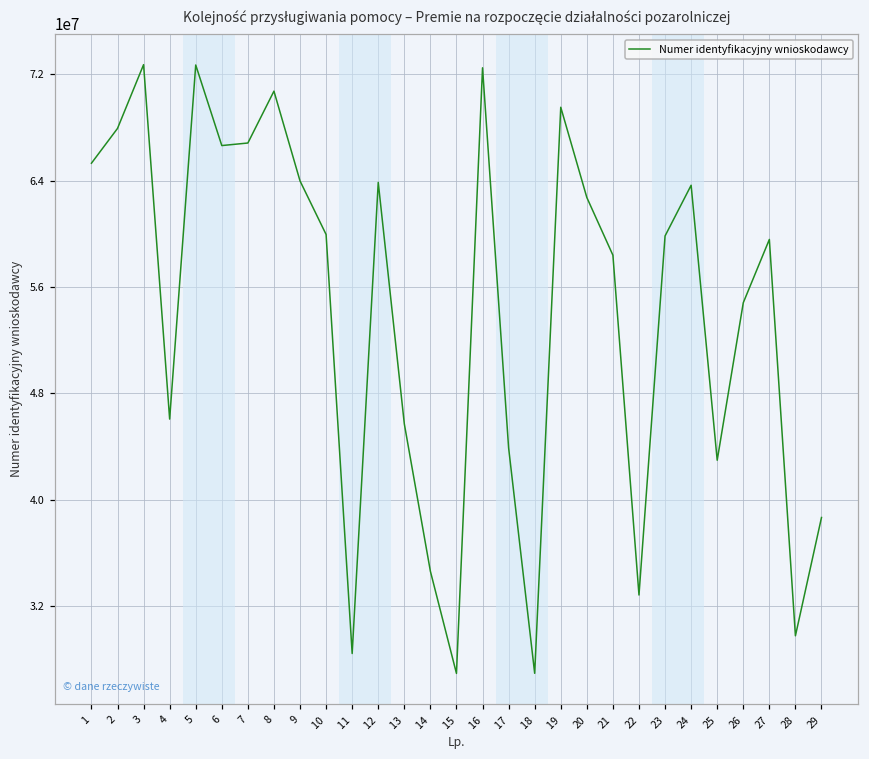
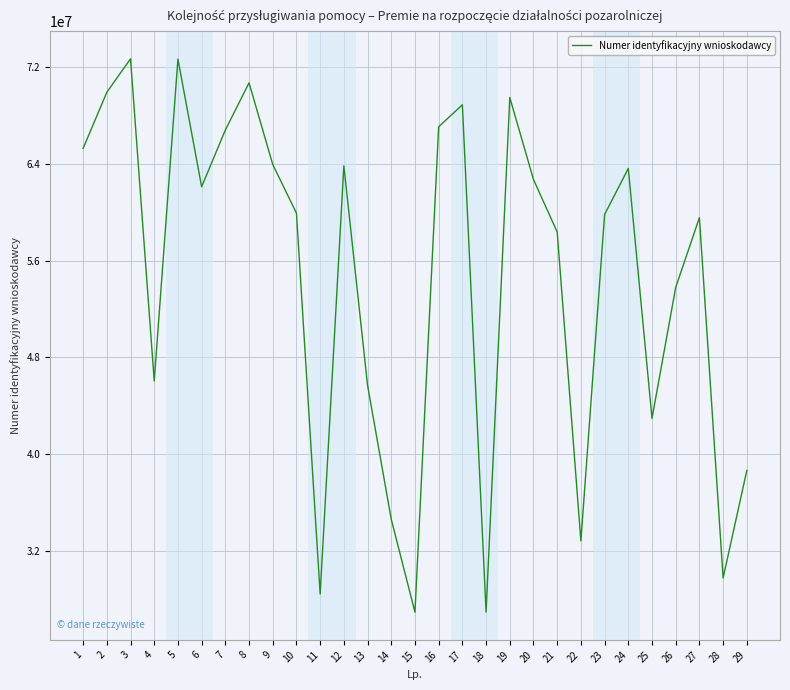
  {
    "1": 65300000,
-   "2": 67900000,
+   "2": 69900000,
    "3": 72700000,
    "4": 46100000,
    "5": 72700000,
-   "6": 66600000,
+   "6": 62100000,
    "7": 66800000,
    "8": 70700000,
    "9": 64000000,
    "10": 59900000,
    "11": 28400000,
    "12": 63900000,
    "13": 45700000,
    "14": 34600000,
    "15": 26900000,
-   "16": 72500000,
-   "17": 43900000,
+   "16": 67100000,
+   "17": 68900000,
    "18": 26900000,
    "19": 69500000,
    "20": 62700000,
    "21": 58400000,
    "22": 32800000,
    "23": 59800000,
    "24": 63600000,
    "25": 43000000,
-   "26": 54800000,
+   "26": 53800000,
    "27": 59600000,
    "28": 29700000,
    "29": 38600000
  }
